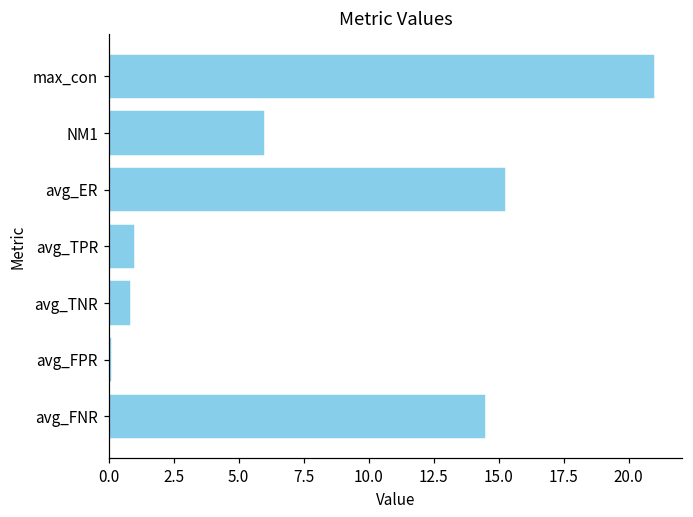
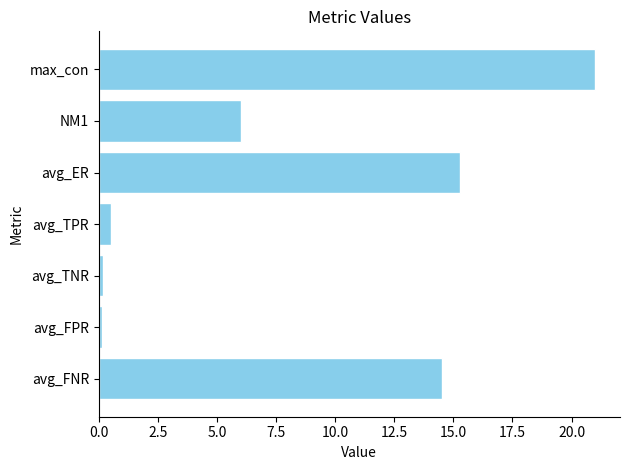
  {
    "max_con": 21.0,
    "NM1": 6.0,
    "avg_ER": 15.3,
-   "avg_TPR": 1.0,
-   "avg_TNR": 0.9,
+   "avg_TPR": 0.5,
+   "avg_TNR": 0.2,
    "avg_FPR": 0.1,
    "avg_FNR": 14.5
  }
